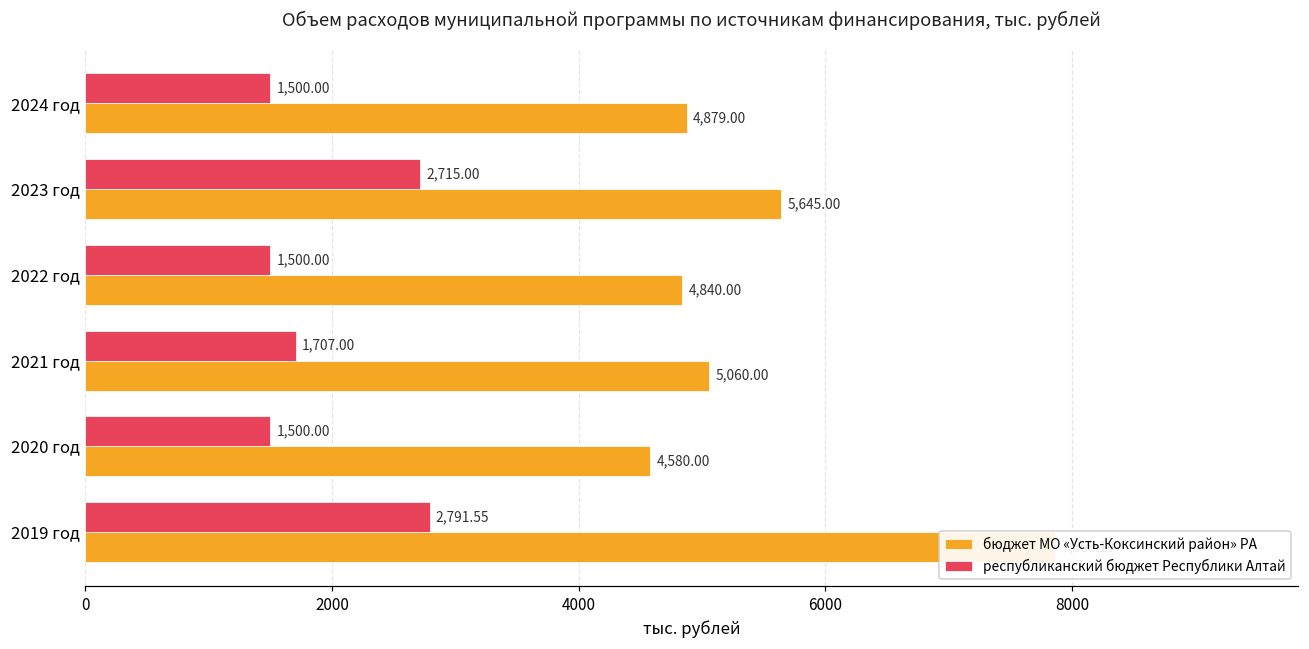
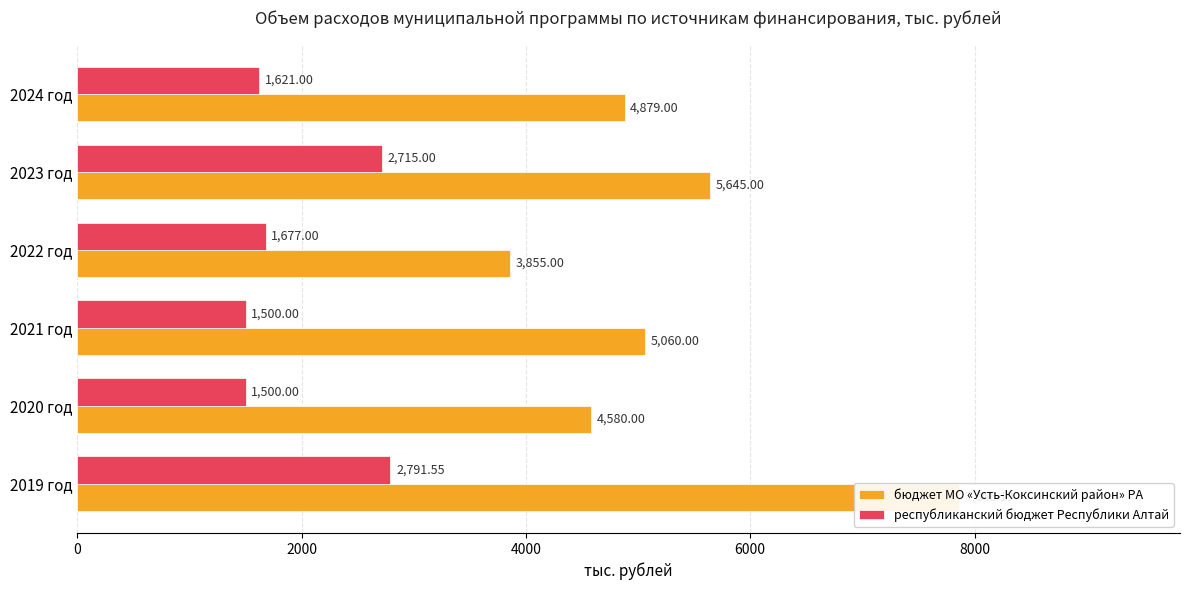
  {
    "бюджет МО «Усть-Коксинский район» РА": {
      "2024 год": "4,879.00",
      "2023 год": "5,645.00",
-     "2022 год": "4,840.00",
+     "2022 год": "3,855.00",
      "2021 год": "5,060.00",
      "2020 год": "4,580.00"
    },
    "республиканский бюджет Республики Алтай": {
-     "2024 год": "1,500.00",
+     "2024 год": "1,621.00",
      "2023 год": "2,715.00",
-     "2022 год": "1,500.00",
-     "2021 год": "1,707.00",
+     "2022 год": "1,677.00",
+     "2021 год": "1,500.00",
      "2020 год": "1,500.00",
      "2019 год": "2,791.55"
    }
  }
